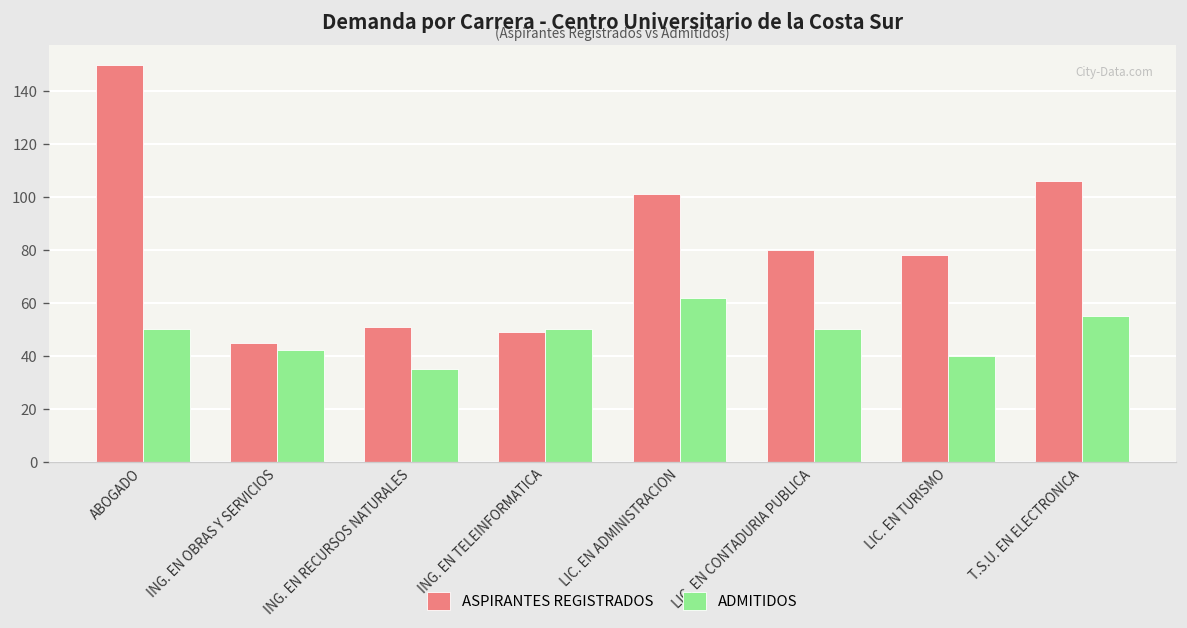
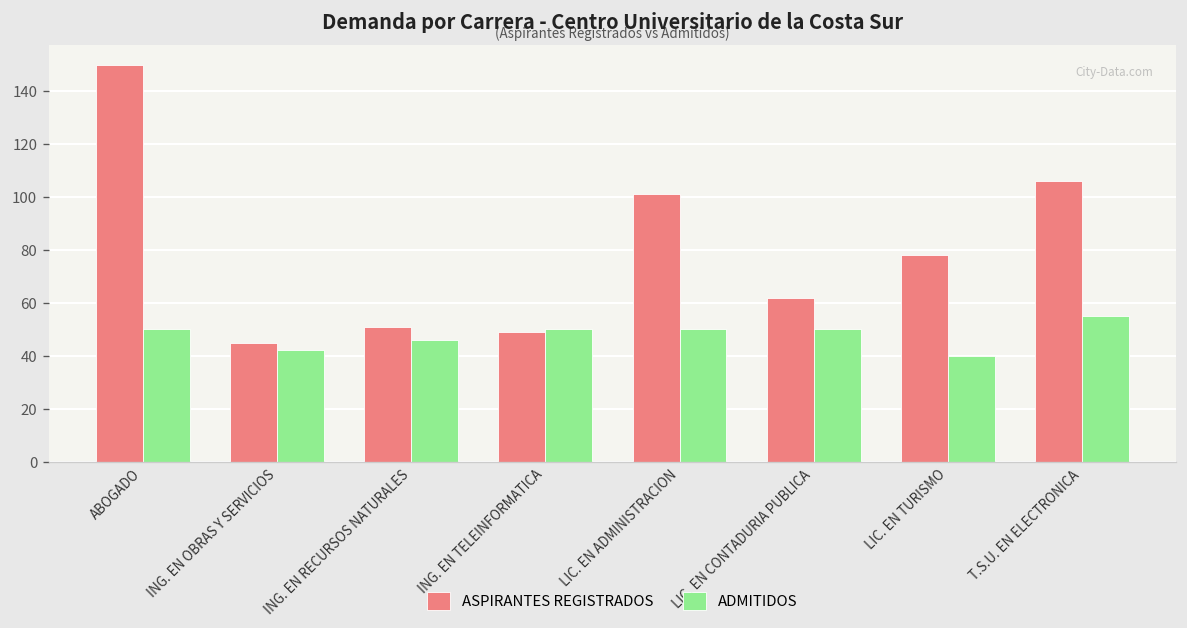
  {
    "ASPIRANTES REGISTRADOS": {
      "ABOGADO": 150,
      "ING. EN OBRAS Y SERVICIOS": 45,
      "ING. EN RECURSOS NATURALES": 51,
      "ING. EN TELEINFORMATICA": 49,
      "LIC. EN ADMINISTRACION": 101,
-     "LIC. EN CONTADURIA PUBLICA": 80,
+     "LIC. EN CONTADURIA PUBLICA": 62,
      "LIC. EN TURISMO": 78,
      "T.S.U. EN ELECTRONICA": 106
    },
    "ADMITIDOS": {
      "ABOGADO": 50,
      "ING. EN OBRAS Y SERVICIOS": 42,
-     "ING. EN RECURSOS NATURALES": 35,
+     "ING. EN RECURSOS NATURALES": 46,
      "ING. EN TELEINFORMATICA": 50,
-     "LIC. EN ADMINISTRACION": 62,
+     "LIC. EN ADMINISTRACION": 50,
      "LIC. EN CONTADURIA PUBLICA": 50,
      "LIC. EN TURISMO": 40,
      "T.S.U. EN ELECTRONICA": 55
    }
  }
